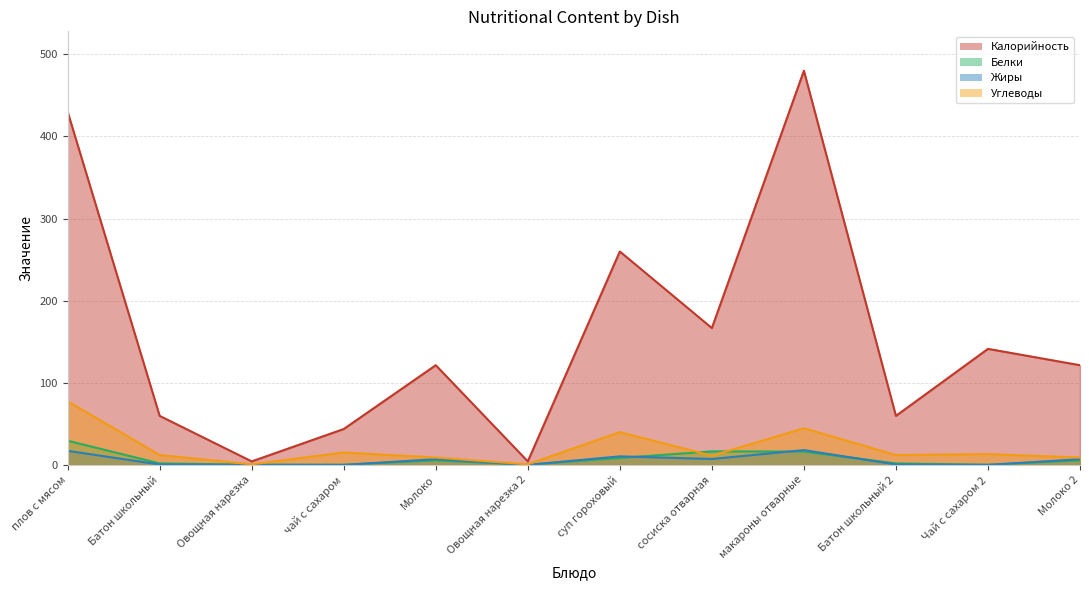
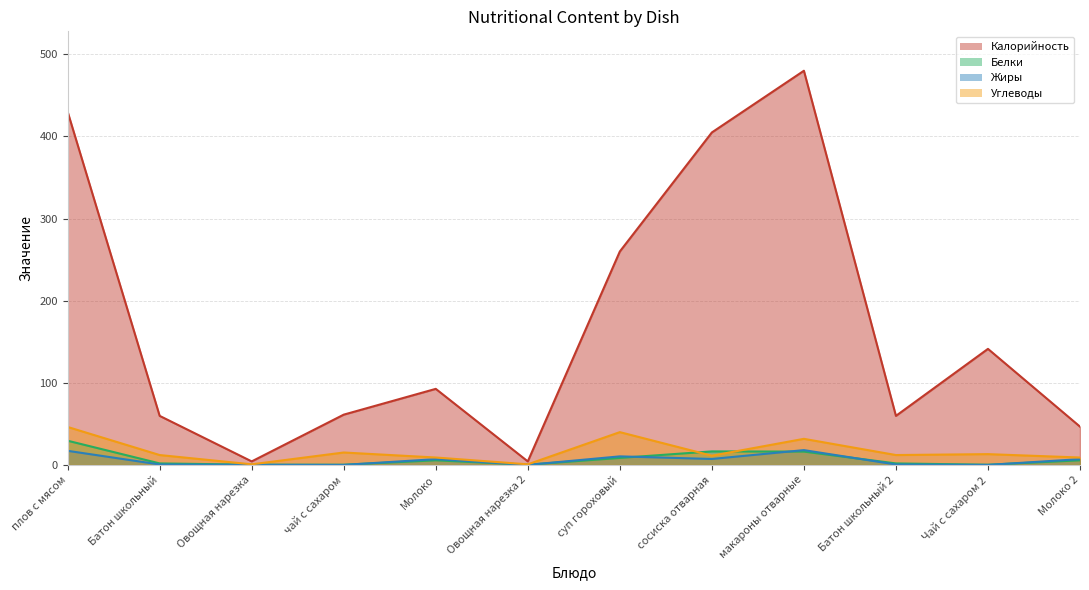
  {
    "Калорийность": {
      "плов с мясом": 430,
      "Батон школьный": 60,
      "Овощная нарезка": 0,
-     "чай с сахаром": 40,
-     "Молоко": 120,
+     "чай с сахаром": 60,
+     "Молоко": 90,
      "Овощная нарезка 2": 0,
      "суп гороховый": 260,
-     "сосиска отварная": 170,
+     "сосиска отварная": 400,
      "макароны отварные": 480,
      "Батон школьный 2": 60,
      "Чай с сахаром 2": 140,
-     "Молоко 2": 120
+     "Молоко 2": 50
    },
    "Белки": {
      "плов с мясом": 30,
      "сосиска отварная": 20
    },
    "Жиры": {
      "плов с мясом": 20,
      "сосиска отварная": 10
    },
    "Углеводы": {
-     "плов с мясом": 80,
+     "плов с мясом": 50,
      "Батон школьный": 10,
      "чай с сахаром": 20,
      "суп гороховый": 40,
      "сосиска отварная": 10,
-     "макароны отварные": 40,
+     "макароны отварные": 30,
      "Батон школьный 2": 10,
      "Чай с сахаром 2": 10
    }
  }
